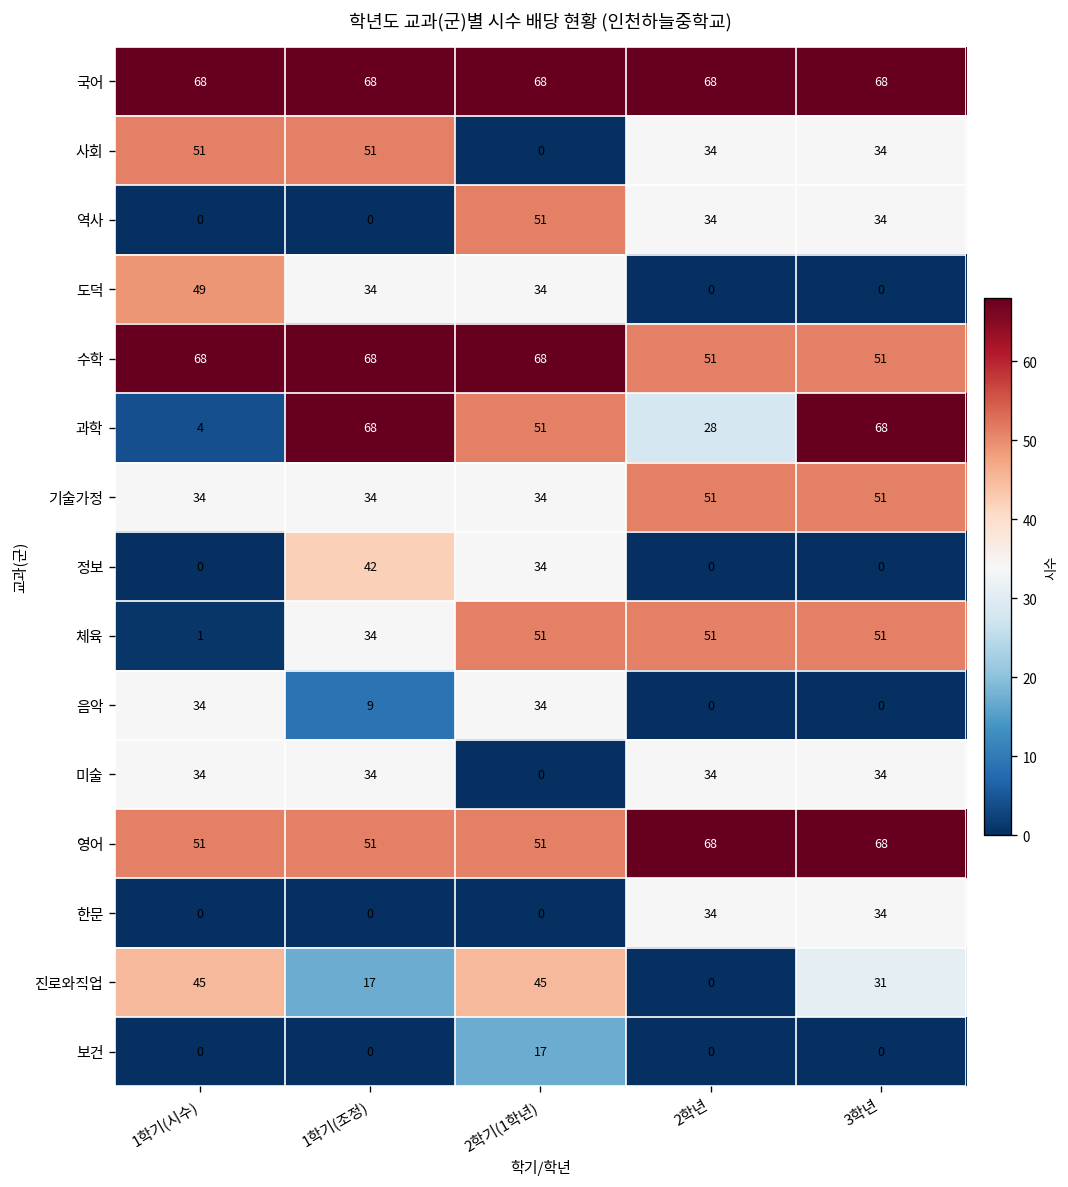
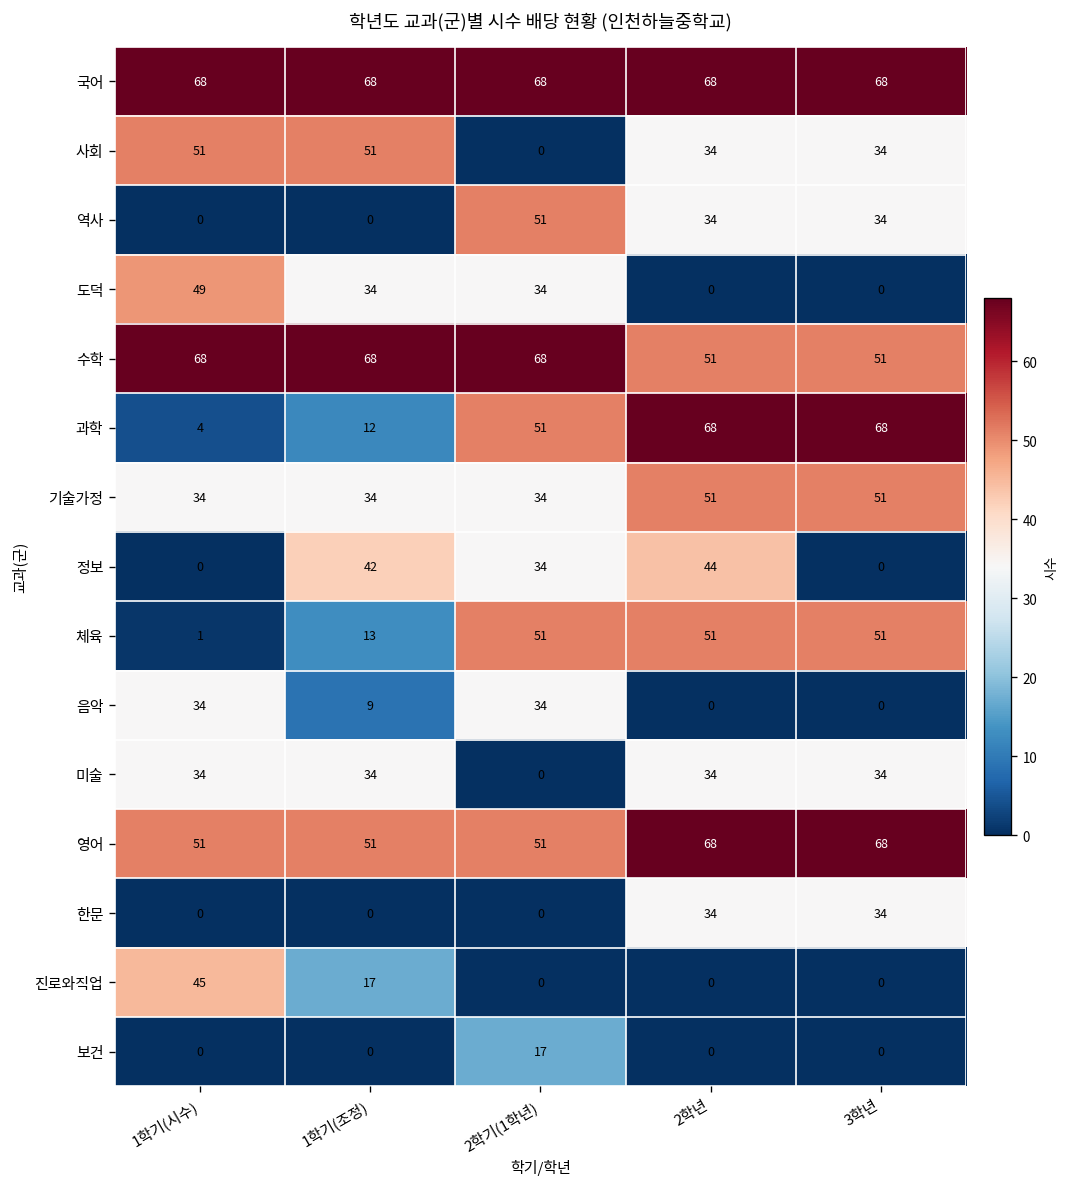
  {
    "국어": {
      "1학기(시수)": 68,
      "1학기(조정)": 68,
      "2학기(1학년)": 68,
      "2학년": 68,
      "3학년": 68
    },
    "사회": {
      "1학기(시수)": 51,
      "1학기(조정)": 51,
      "2학기(1학년)": 0,
      "2학년": 34,
      "3학년": 34
    },
    "역사": {
      "1학기(시수)": 0,
      "1학기(조정)": 0,
      "2학기(1학년)": 51,
      "2학년": 34,
      "3학년": 34
    },
    "도덕": {
      "1학기(시수)": 49,
      "1학기(조정)": 34,
      "2학기(1학년)": 34,
      "2학년": 0,
      "3학년": 0
    },
    "수학": {
      "1학기(시수)": 68,
      "1학기(조정)": 68,
      "2학기(1학년)": 68,
      "2학년": 51,
      "3학년": 51
    },
    "과학": {
      "1학기(시수)": 4,
-     "1학기(조정)": 68,
+     "1학기(조정)": 12,
      "2학기(1학년)": 51,
-     "2학년": 28,
+     "2학년": 68,
      "3학년": 68
    },
    "기술가정": {
      "1학기(시수)": 34,
      "1학기(조정)": 34,
      "2학기(1학년)": 34,
      "2학년": 51,
      "3학년": 51
    },
    "정보": {
      "1학기(시수)": 0,
      "1학기(조정)": 42,
      "2학기(1학년)": 34,
-     "2학년": 0,
+     "2학년": 44,
      "3학년": 0
    },
    "체육": {
      "1학기(시수)": 1,
-     "1학기(조정)": 34,
+     "1학기(조정)": 13,
      "2학기(1학년)": 51,
      "2학년": 51,
      "3학년": 51
    },
    "음악": {
      "1학기(시수)": 34,
      "1학기(조정)": 9,
      "2학기(1학년)": 34,
      "2학년": 0,
      "3학년": 0
    },
    "미술": {
      "1학기(시수)": 34,
      "1학기(조정)": 34,
      "2학기(1학년)": 0,
      "2학년": 34,
      "3학년": 34
    },
    "영어": {
      "1학기(시수)": 51,
      "1학기(조정)": 51,
      "2학기(1학년)": 51,
      "2학년": 68,
      "3학년": 68
    },
    "한문": {
      "1학기(시수)": 0,
      "1학기(조정)": 0,
      "2학기(1학년)": 0,
      "2학년": 34,
      "3학년": 34
    },
    "진로와직업": {
      "1학기(시수)": 45,
      "1학기(조정)": 17,
-     "2학기(1학년)": 45,
+     "2학기(1학년)": 0,
      "2학년": 0,
-     "3학년": 31
+     "3학년": 0
    },
    "보건": {
      "1학기(시수)": 0,
      "1학기(조정)": 0,
      "2학기(1학년)": 17,
      "2학년": 0,
      "3학년": 0
    }
  }
